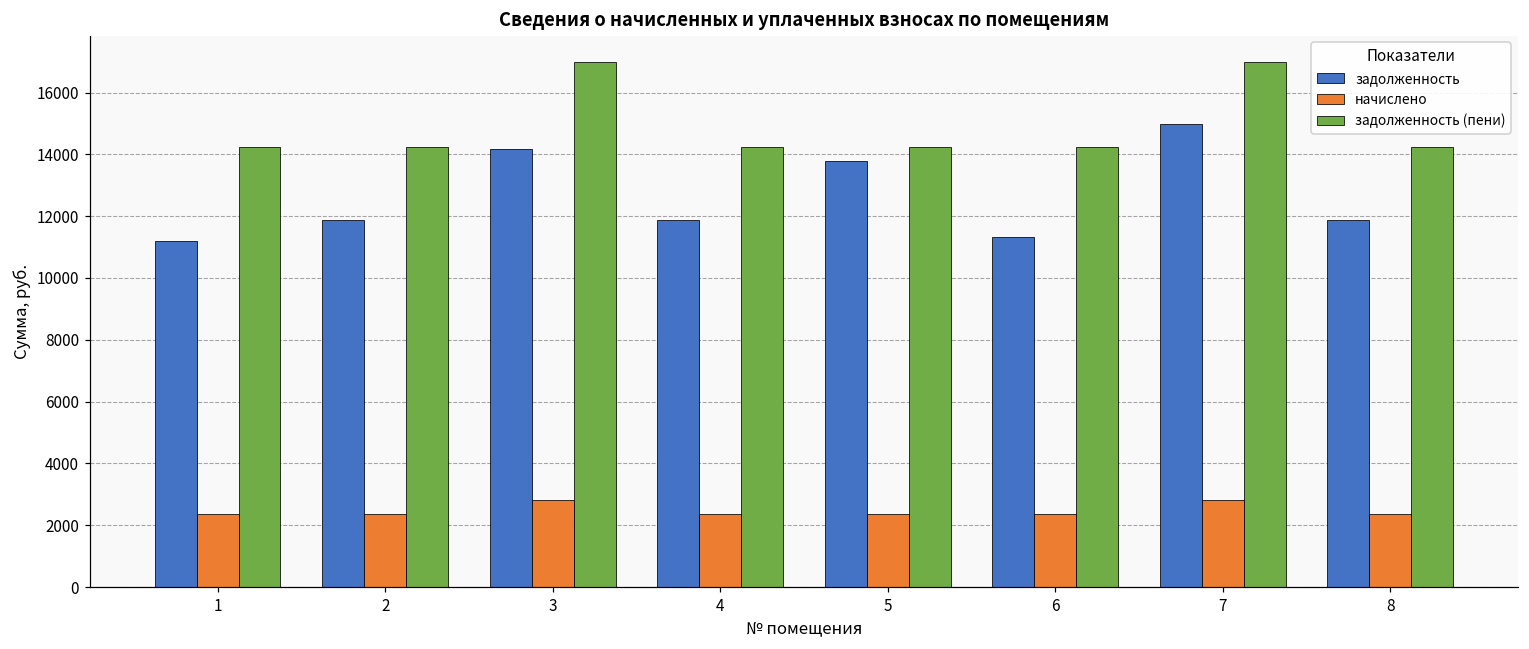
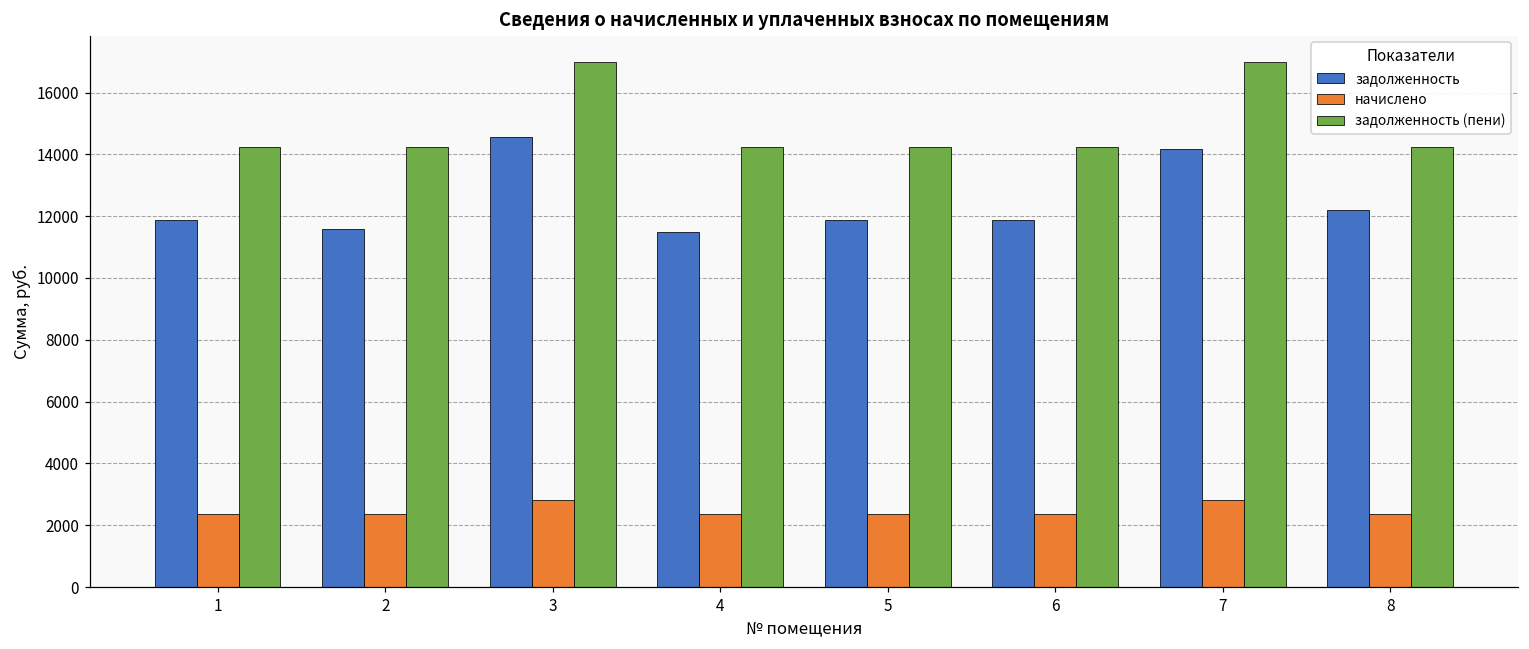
  {
    "задолженность": {
-     "1": 11200,
-     "2": 11900,
-     "3": 14200,
-     "4": 11900,
-     "5": 13800,
-     "6": 11300,
-     "7": 15000,
-     "8": 11900
+     "1": 11900,
+     "2": 11600,
+     "3": 14600,
+     "4": 11500,
+     "5": 11900,
+     "6": 11900,
+     "7": 14200,
+     "8": 12200
    },
    "начислено": {
      "1": 2400,
      "2": 2400,
      "3": 2800,
      "4": 2400,
      "5": 2400,
      "6": 2400,
      "7": 2800,
      "8": 2400
    },
    "задолженность (пени)": {
      "1": 14300,
      "2": 14300,
      "3": 17000,
      "4": 14300,
      "5": 14300,
      "6": 14300,
      "7": 17000,
      "8": 14300
    }
  }
